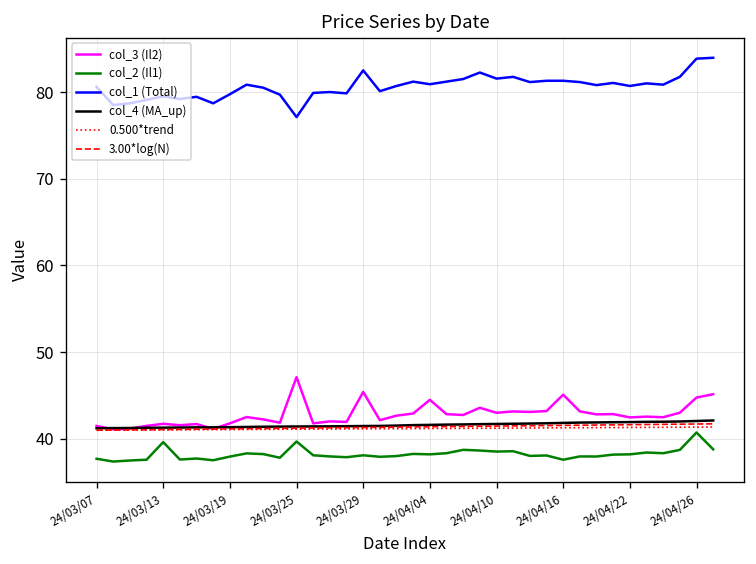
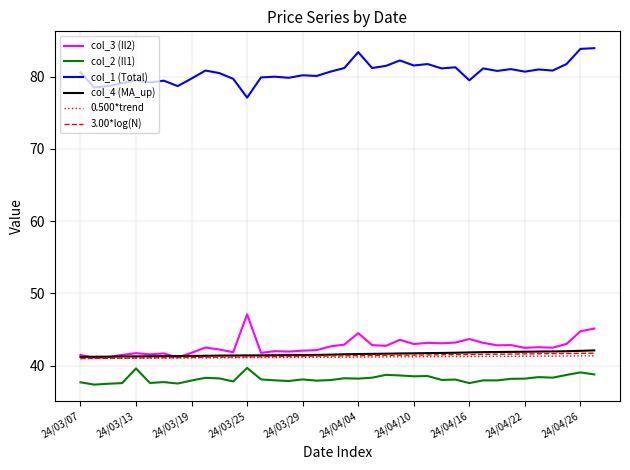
  {
    "col_3 (Il2)": {
      "24/03/13": 42,
      "24/03/19": 42,
      "24/03/25": 47,
-     "24/03/29": 45,
+     "24/03/29": 42,
      "24/04/04": 45,
      "24/04/10": 43,
-     "24/04/16": 45,
+     "24/04/16": 44,
      "24/04/22": 42,
      "24/04/26": 45
    },
    "col_2 (Il1)": {
      "24/03/07": 38,
      "24/03/13": 40,
      "24/03/19": 38,
      "24/03/25": 40,
      "24/03/29": 38,
      "24/04/04": 38,
      "24/04/10": 39,
      "24/04/16": 38,
      "24/04/22": 38,
-     "24/04/26": 41
+     "24/04/26": 39
    },
    "col_1 (Total)": {
      "24/03/19": 80,
      "24/03/25": 77,
-     "24/03/29": 83,
-     "24/04/04": 81,
+     "24/03/29": 80,
+     "24/04/04": 83,
      "24/04/10": 82,
-     "24/04/16": 81,
+     "24/04/16": 80,
      "24/04/22": 81,
      "24/04/26": 84
    }
  }
